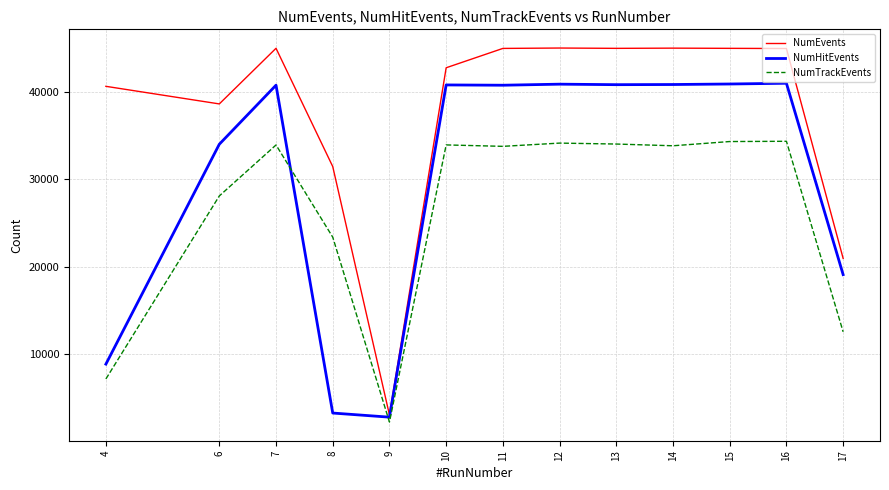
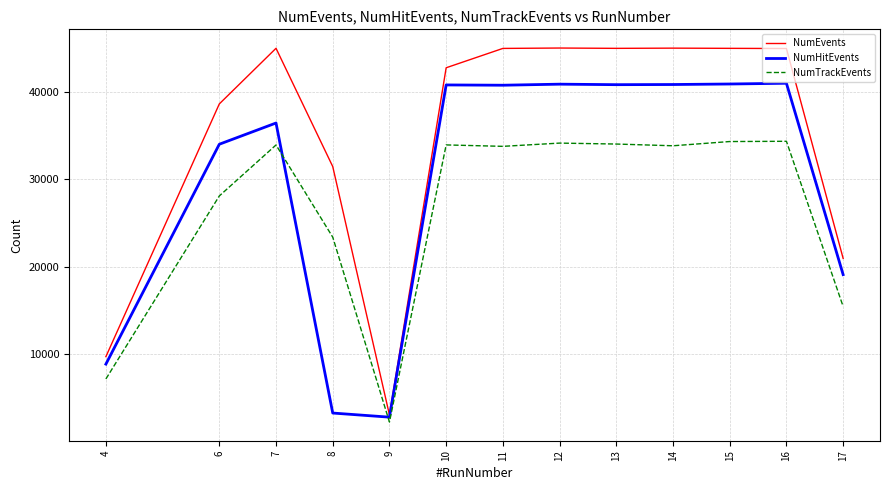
  {
    "NumEvents": {
-     "4": 41000,
+     "4": 10000,
      "6": 39000,
      "7": 45000,
      "8": 31000,
      "10": 43000,
      "11": 45000,
      "12": 45000,
      "13": 45000,
      "14": 45000,
      "15": 45000,
      "17": 21000
    },
    "NumHitEvents": {
      "4": 9000,
      "6": 34000,
-     "7": 41000,
+     "7": 36000,
      "8": 3000,
      "10": 41000,
      "11": 41000,
      "12": 41000,
      "13": 41000,
      "14": 41000,
      "15": 41000,
      "16": 41000,
      "17": 19000
    },
    "NumTrackEvents": {
      "4": 7000,
      "6": 28000,
      "7": 34000,
      "8": 23000,
      "9": 2000,
      "10": 34000,
      "11": 34000,
      "12": 34000,
      "13": 34000,
      "14": 34000,
      "15": 34000,
      "16": 34000,
-     "17": 13000
+     "17": 15000
    }
  }
